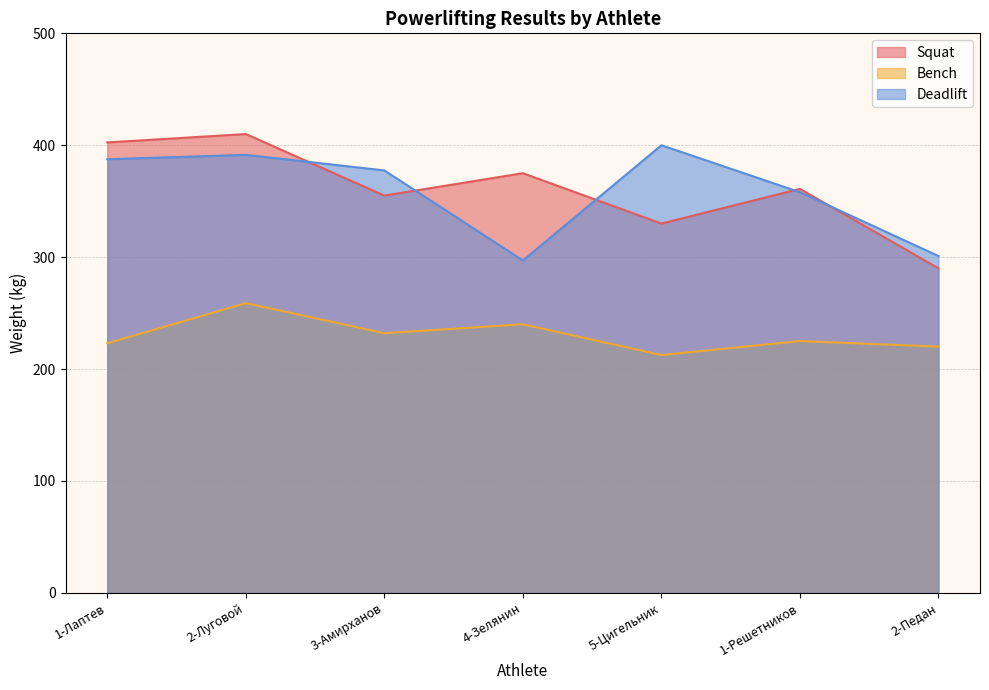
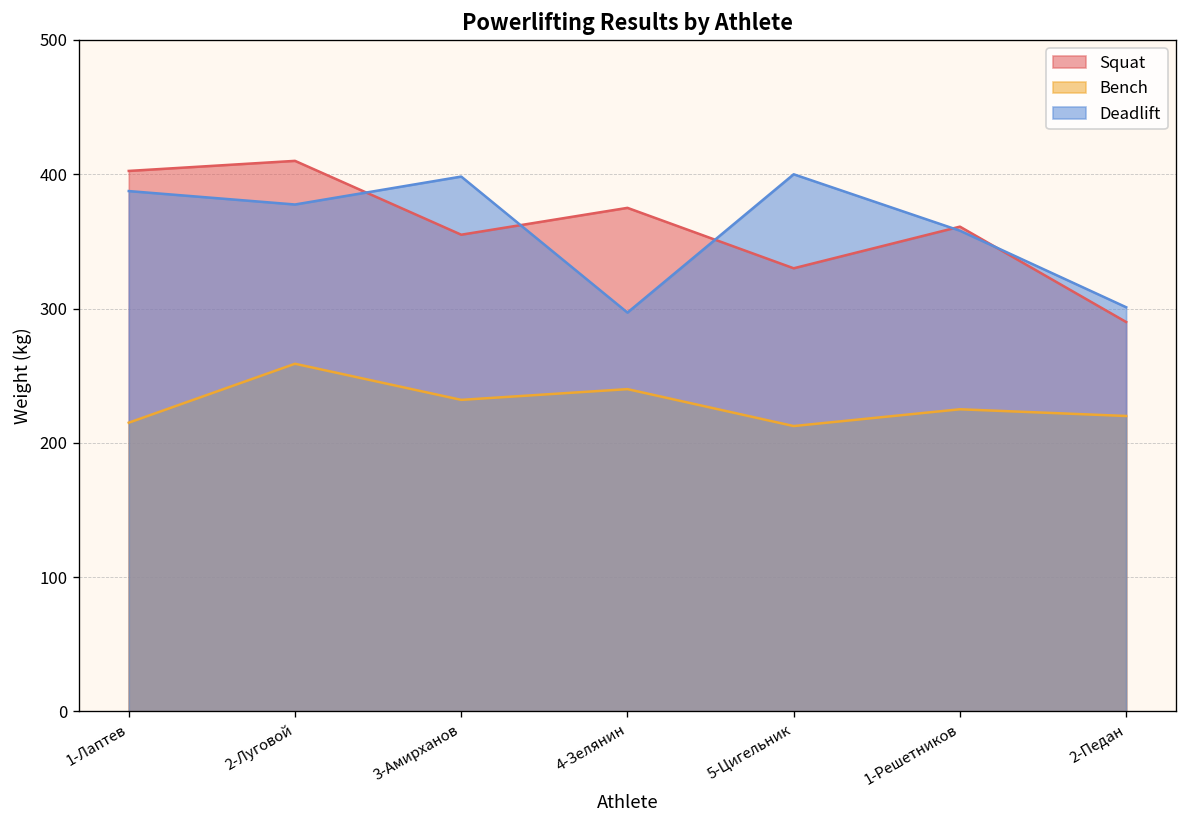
  {
    "Squat": {
      "1-Лаптев": 403,
      "2-Луговой": 410,
      "3-Амирханов": 355,
      "4-Зелянин": 375,
      "5-Цигельник": 330,
      "1-Решетников": 361,
      "2-Педан": 290
    },
    "Bench": {
-     "1-Лаптев": 223,
+     "1-Лаптев": 215,
      "2-Луговой": 259,
      "3-Амирханов": 232,
      "4-Зелянин": 240,
      "5-Цигельник": 213,
      "1-Решетников": 225,
      "2-Педан": 220
    },
    "Deadlift": {
      "1-Лаптев": 388,
-     "2-Луговой": 391,
-     "3-Амирханов": 378,
+     "2-Луговой": 378,
+     "3-Амирханов": 398,
      "4-Зелянин": 297,
      "5-Цигельник": 400,
      "1-Решетников": 358,
      "2-Педан": 301
    }
  }
